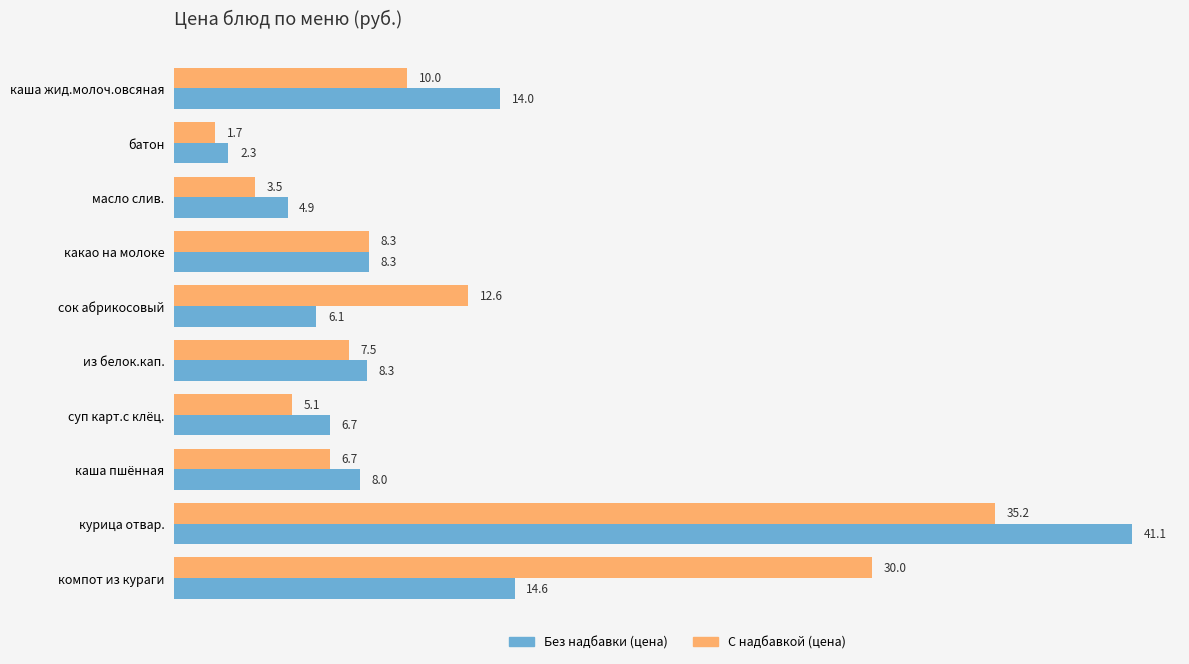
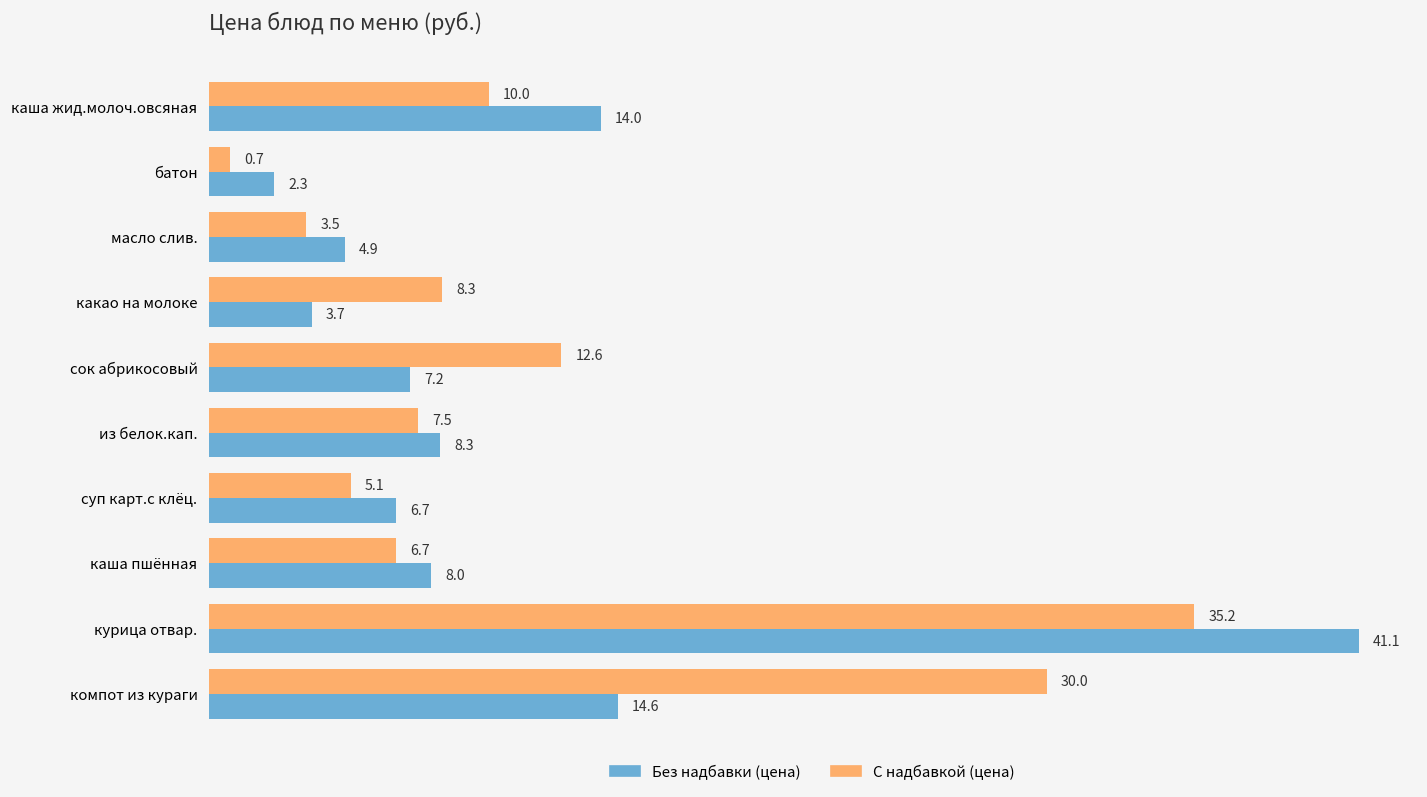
  {
    "Без надбавки (цена)": {
      "каша жид.молоч.овсяная": 14.0,
      "батон": 2.3,
      "масло слив.": 4.9,
-     "какао на молоке": 8.3,
-     "сок абрикосовый": 6.1,
+     "какао на молоке": 3.7,
+     "сок абрикосовый": 7.2,
      "из белок.кап.": 8.3,
      "суп карт.с клёц.": 6.7,
      "каша пшённая": 8.0,
      "курица отвар.": 41.1,
      "компот из кураги": 14.6
    },
    "С надбавкой (цена)": {
      "каша жид.молоч.овсяная": 10.0,
-     "батон": 1.7,
+     "батон": 0.7,
      "масло слив.": 3.5,
      "какао на молоке": 8.3,
      "сок абрикосовый": 12.6,
      "из белок.кап.": 7.5,
      "суп карт.с клёц.": 5.1,
      "каша пшённая": 6.7,
      "курица отвар.": 35.2,
      "компот из кураги": 30.0
    }
  }
